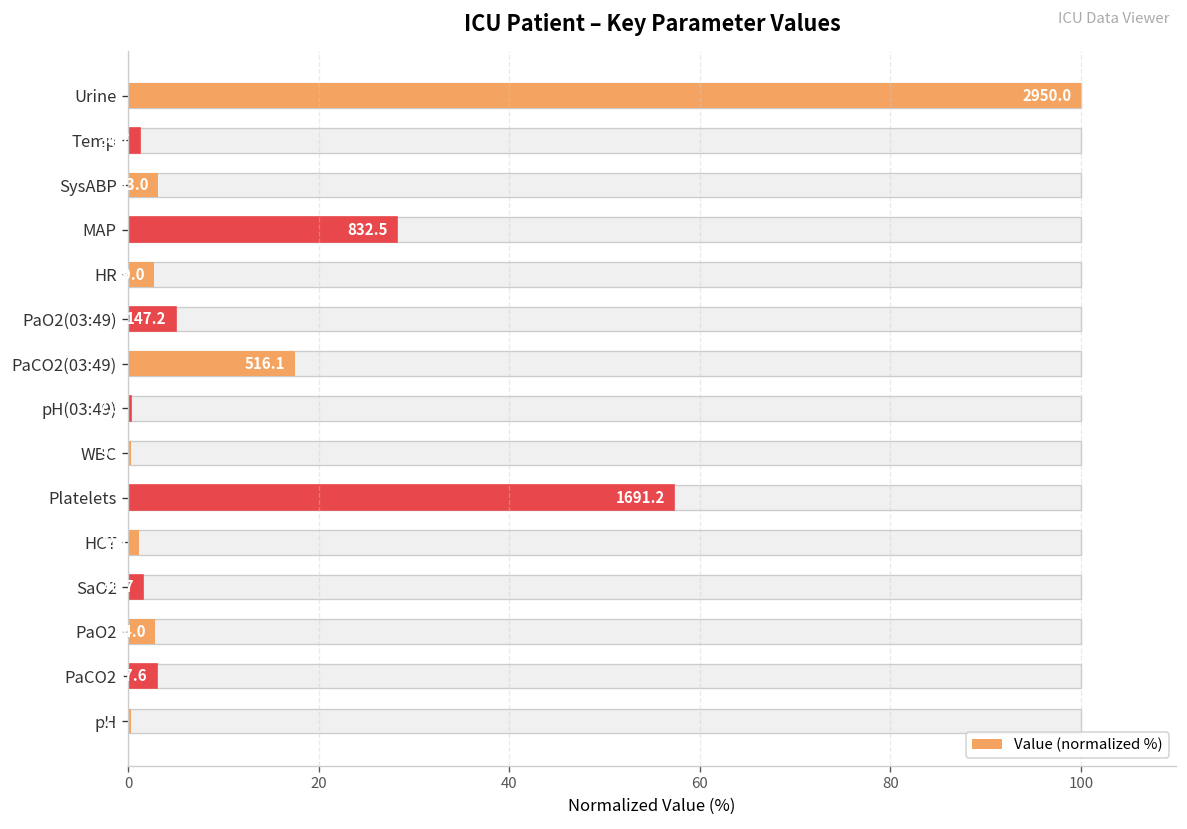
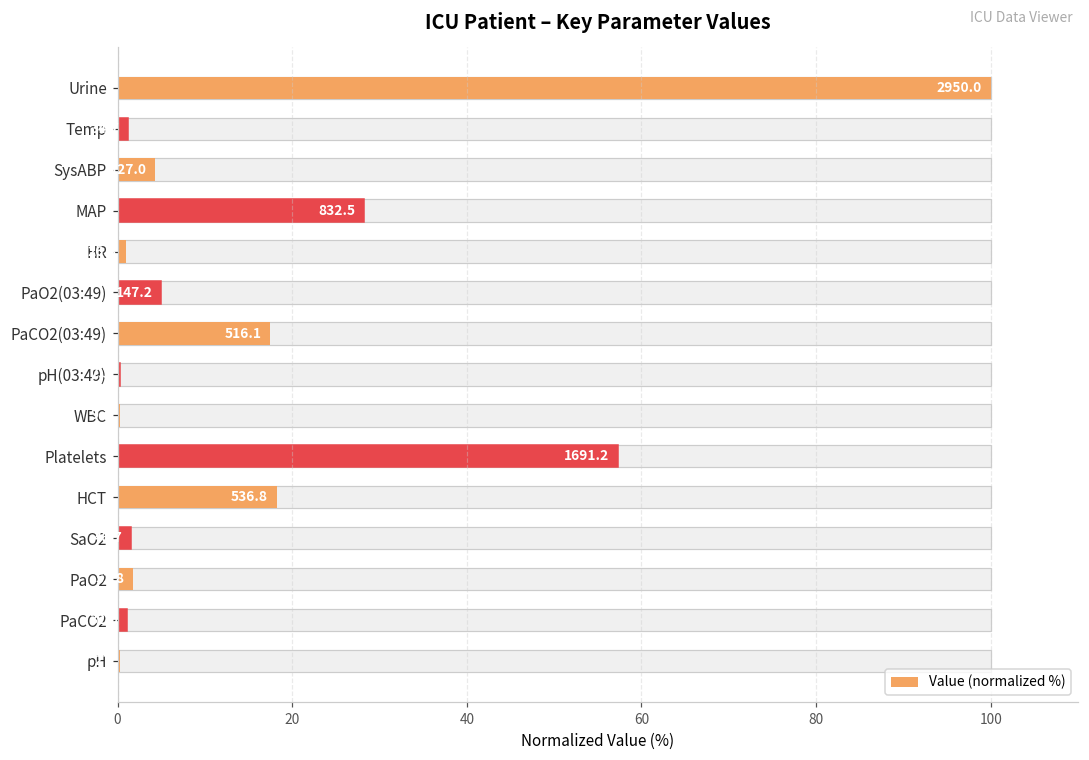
  {
    "Value (normalized %)": {
-     "SysABP": 93.0,
-     "HR": 3,
-     "HCT": 1,
-     "PaO2": 3,
-     "PaCO2": 3
+     "SysABP": 127.0,
+     "HR": 1,
+     "HCT": 18,
+     "PaO2": 2,
+     "PaCO2": 1
    }
  }
